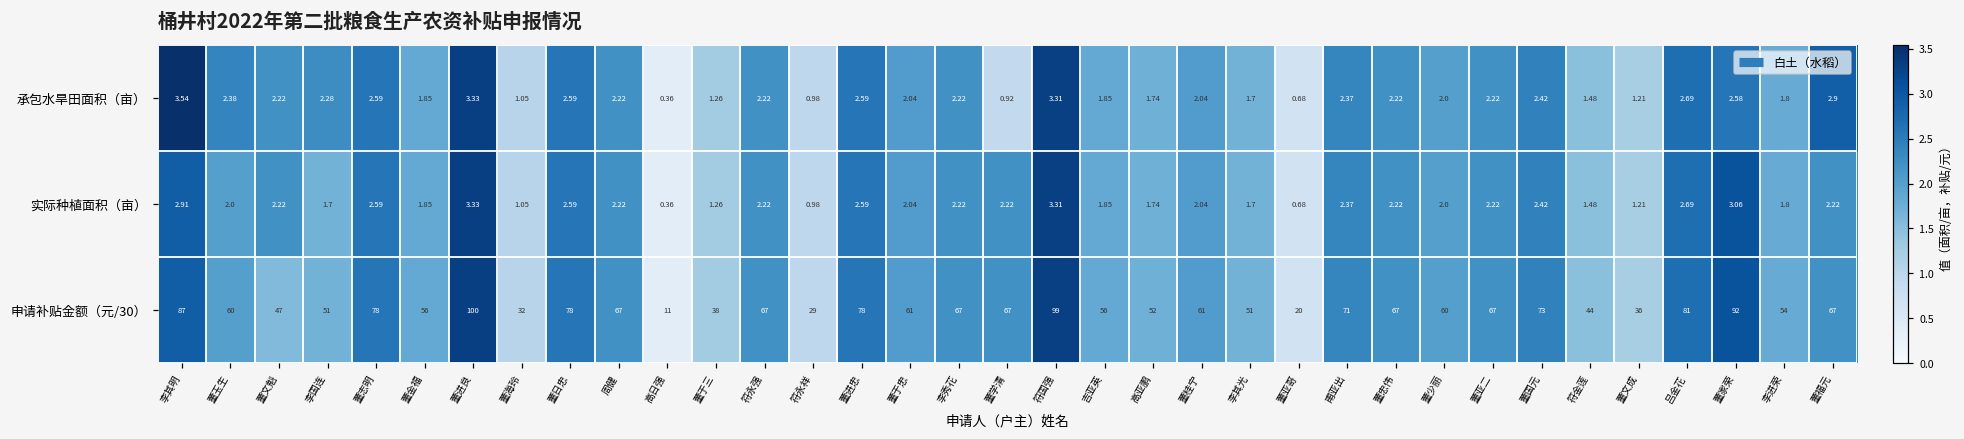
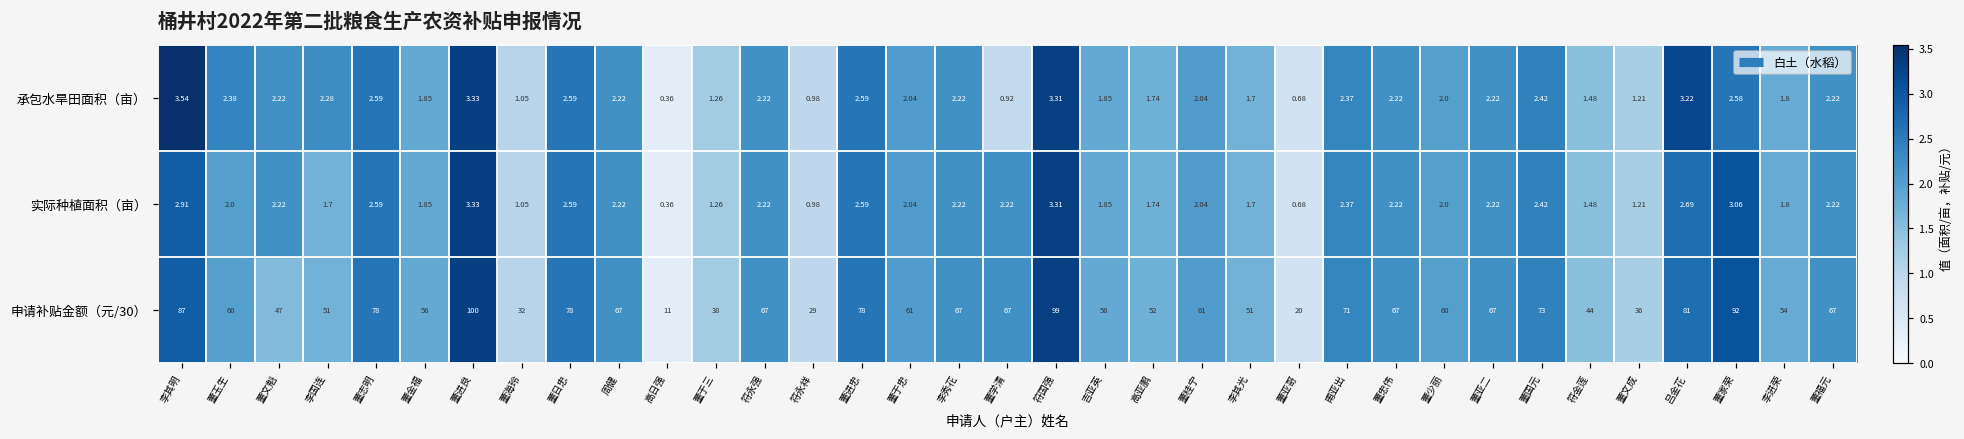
  {
    "承包水旱田面积（亩）": {
      "李其明": 3.54,
      "董玉生": 2.38,
      "董文魁": 2.22,
      "李国连": 2.28,
      "董志明": 2.59,
      "董金福": 1.85,
      "董进良": 3.33,
      "董海玲": 1.05,
      "董日忠": 2.59,
      "周健": 2.22,
      "高日强": 0.36,
      "董于三": 1.26,
      "符永强": 2.22,
      "符永祥": 0.98,
      "董进忠": 2.59,
      "董于忠": 2.04,
      "李秀花": 2.22,
      "董学清": 0.92,
      "符国强": 3.31,
      "吉亚英": 1.85,
      "高亚鹏": 1.74,
      "董桂宁": 2.04,
      "李其光": 1.7,
      "董亚哥": 0.68,
      "甫亚出": 2.37,
      "董忠伟": 2.22,
      "董少丽": 2.0,
      "董亚二": 2.22,
      "董国元": 2.42,
      "符金莲": 1.48,
      "董文成": 1.21,
-     "吕金花": 2.69,
+     "吕金花": 3.22,
      "董家荣": 2.58,
      "李进荣": 1.8,
-     "董福元": 2.9
+     "董福元": 2.22
    },
    "实际种植面积（亩）": {
      "李其明": 2.91,
      "董玉生": 2.0,
      "董文魁": 2.22,
      "李国连": 1.7,
      "董志明": 2.59,
      "董金福": 1.85,
      "董进良": 3.33,
      "董海玲": 1.05,
      "董日忠": 2.59,
      "周健": 2.22,
      "高日强": 0.36,
      "董于三": 1.26,
      "符永强": 2.22,
      "符永祥": 0.98,
      "董进忠": 2.59,
      "董于忠": 2.04,
      "李秀花": 2.22,
      "董学清": 2.22,
      "符国强": 3.31,
      "吉亚英": 1.85,
      "高亚鹏": 1.74,
      "董桂宁": 2.04,
      "李其光": 1.7,
      "董亚哥": 0.68,
      "甫亚出": 2.37,
      "董忠伟": 2.22,
      "董少丽": 2.0,
      "董亚二": 2.22,
      "董国元": 2.42,
      "符金莲": 1.48,
      "董文成": 1.21,
      "吕金花": 2.69,
      "董家荣": 3.06,
      "李进荣": 1.8,
      "董福元": 2.22
    },
    "申请补贴金额（元/30）": {
      "李其明": 87,
      "董玉生": 60,
      "董文魁": 47,
      "李国连": 51,
      "董志明": 78,
      "董金福": 56,
      "董进良": 100,
      "董海玲": 32,
      "董日忠": 78,
      "周健": 67,
      "高日强": 11,
      "董于三": 38,
      "符永强": 67,
      "符永祥": 29,
      "董进忠": 78,
      "董于忠": 61,
      "李秀花": 67,
      "董学清": 67,
      "符国强": 99,
      "吉亚英": 56,
      "高亚鹏": 52,
      "董桂宁": 61,
      "李其光": 51,
      "董亚哥": 20,
      "甫亚出": 71,
      "董忠伟": 67,
      "董少丽": 60,
      "董亚二": 67,
      "董国元": 73,
      "符金莲": 44,
      "董文成": 36,
      "吕金花": 81,
      "董家荣": 92,
      "李进荣": 54,
      "董福元": 67
    }
  }
